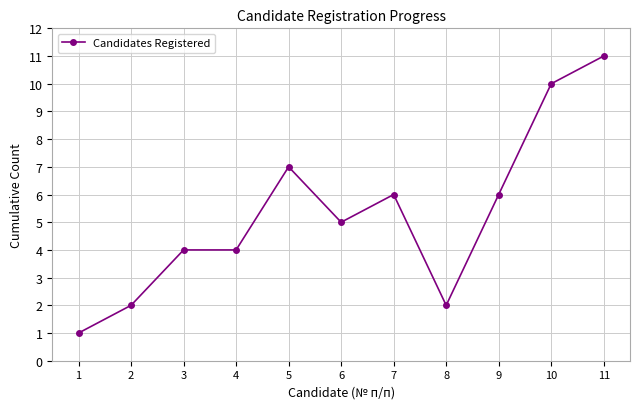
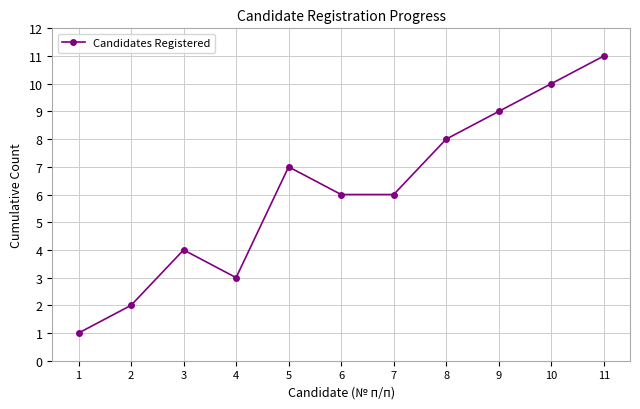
  {
    "1": 1,
    "2": 2,
    "3": 4,
-   "4": 4,
+   "4": 3,
    "5": 7,
-   "6": 5,
+   "6": 6,
    "7": 6,
-   "8": 2,
-   "9": 6,
+   "8": 8,
+   "9": 9,
    "10": 10,
    "11": 11
  }
